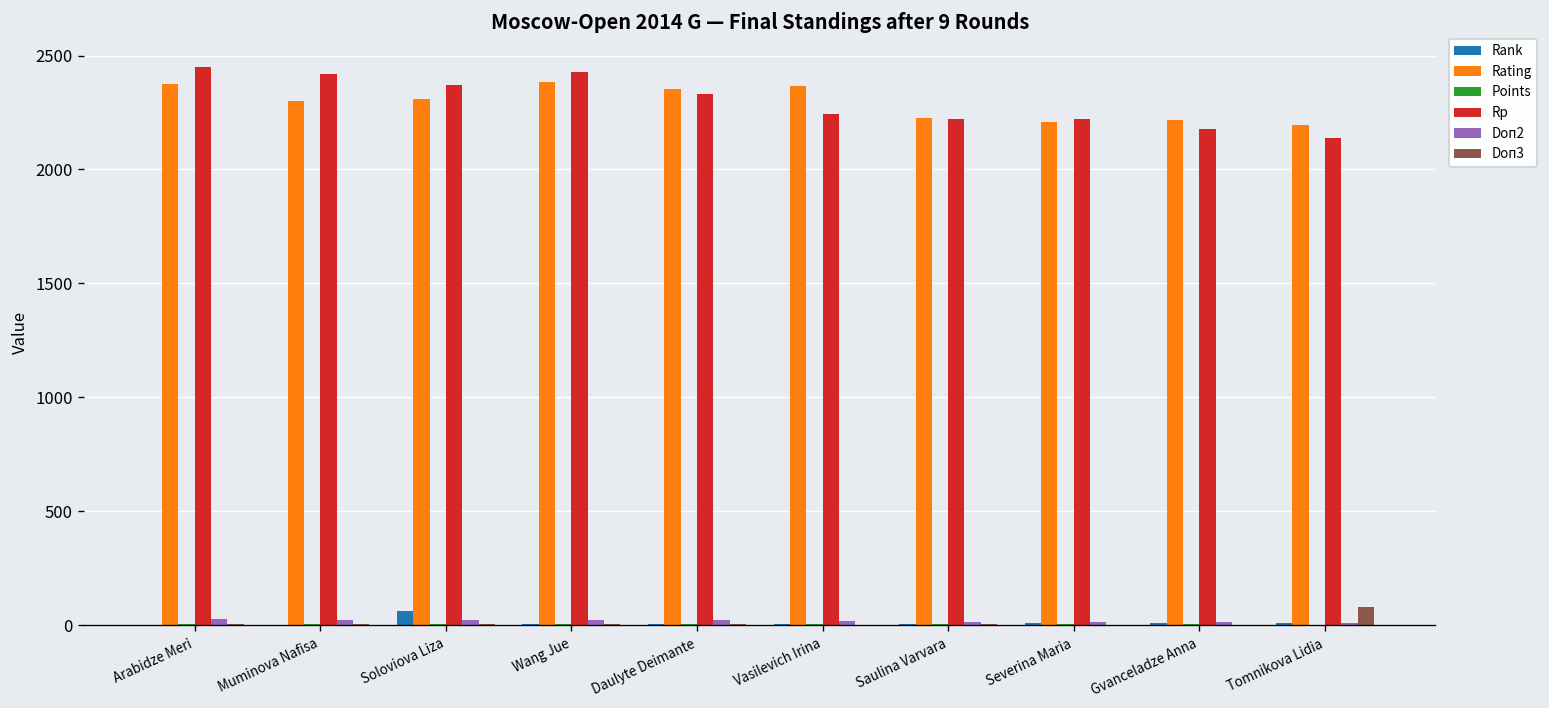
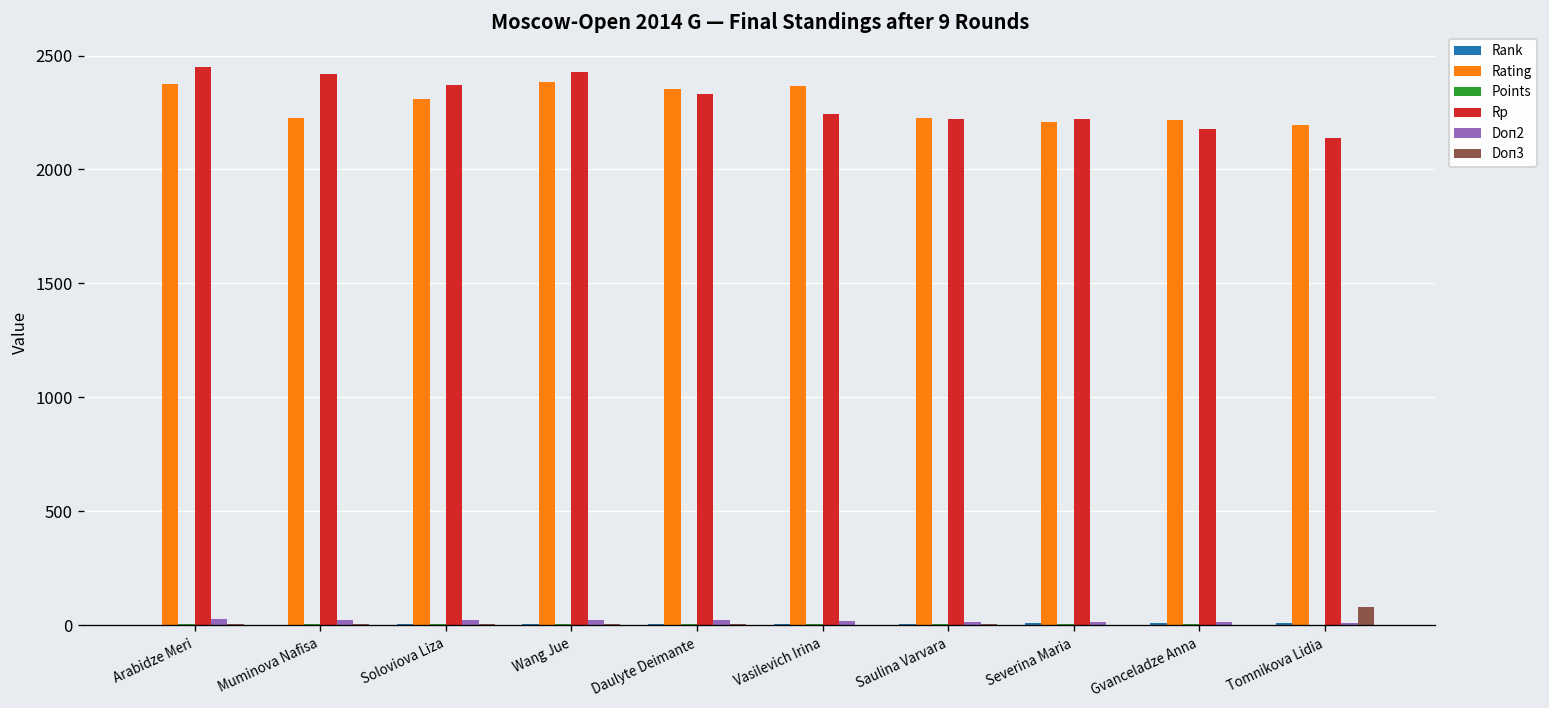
  {
    "Rank": {
-     "Soloviova Liza": 60
+     "Soloviova Liza": 0
    },
    "Rating": {
      "Arabidze Meri": 2370,
-     "Muminova Nafisa": 2300,
+     "Muminova Nafisa": 2220,
      "Soloviova Liza": 2310,
      "Wang Jue": 2390,
      "Daulyte Deimante": 2360,
      "Vasilevich Irina": 2370,
      "Saulina Varvara": 2230,
      "Severina Maria": 2210,
      "Gvanceladze Anna": 2220,
      "Tomnikova Lidia": 2200
    },
    "Rp": {
      "Arabidze Meri": 2450,
      "Muminova Nafisa": 2420,
      "Soloviova Liza": 2370,
      "Wang Jue": 2430,
      "Daulyte Deimante": 2330,
      "Vasilevich Irina": 2240,
      "Saulina Varvara": 2220,
      "Severina Maria": 2220,
      "Gvanceladze Anna": 2180,
      "Tomnikova Lidia": 2140
    },
    "Doп2": {
      "Arabidze Meri": 30,
      "Muminova Nafisa": 20,
      "Soloviova Liza": 20,
      "Wang Jue": 20,
      "Daulyte Deimante": 20,
      "Vasilevich Irina": 20,
      "Saulina Varvara": 20,
      "Gvanceladze Anna": 10
    },
    "Doп3": {
      "Tomnikova Lidia": 80
    }
  }
